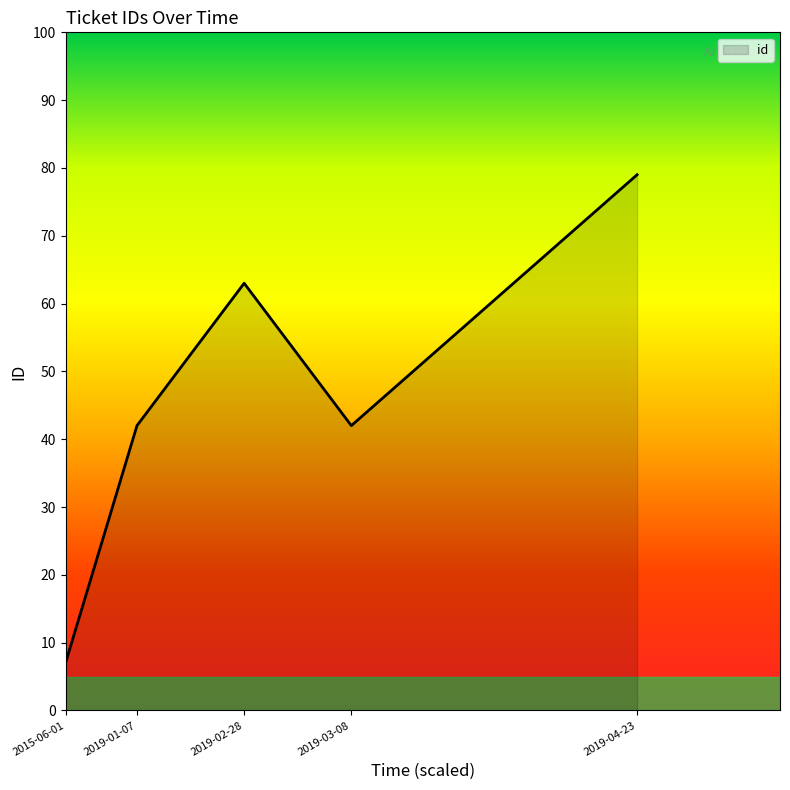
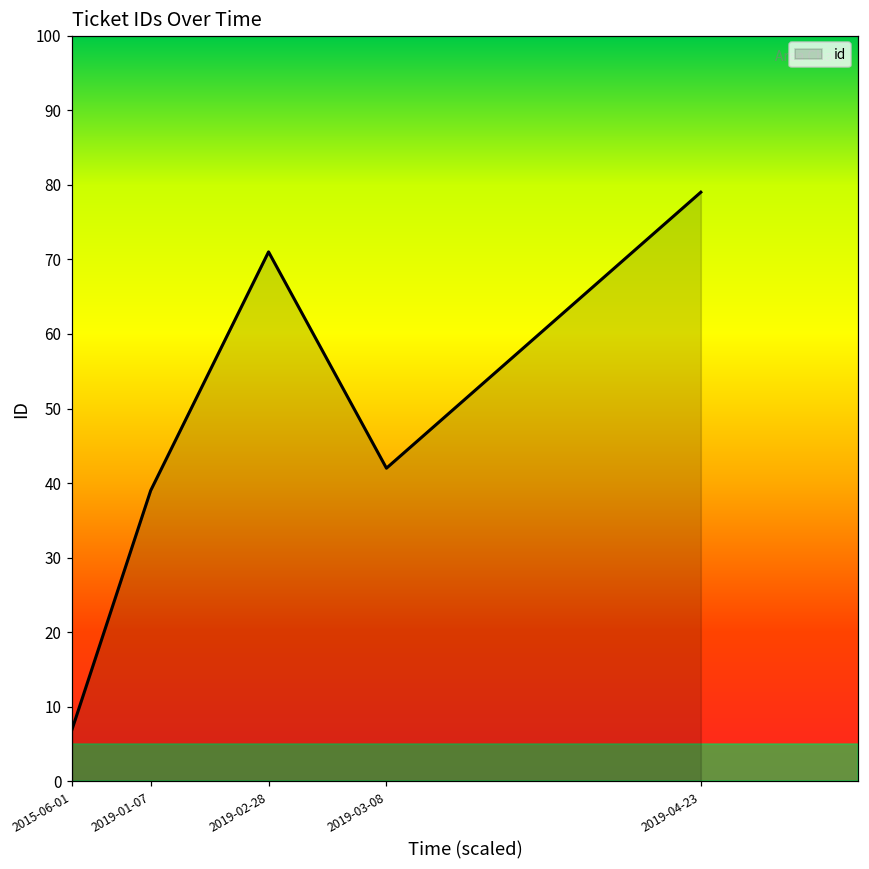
  {
    "2015-06-01": 7,
-   "2019-01-07": 42,
-   "2019-02-28": 63,
+   "2019-01-07": 39,
+   "2019-02-28": 71,
    "2019-03-08": 42,
    "2019-04-23": 79
  }
